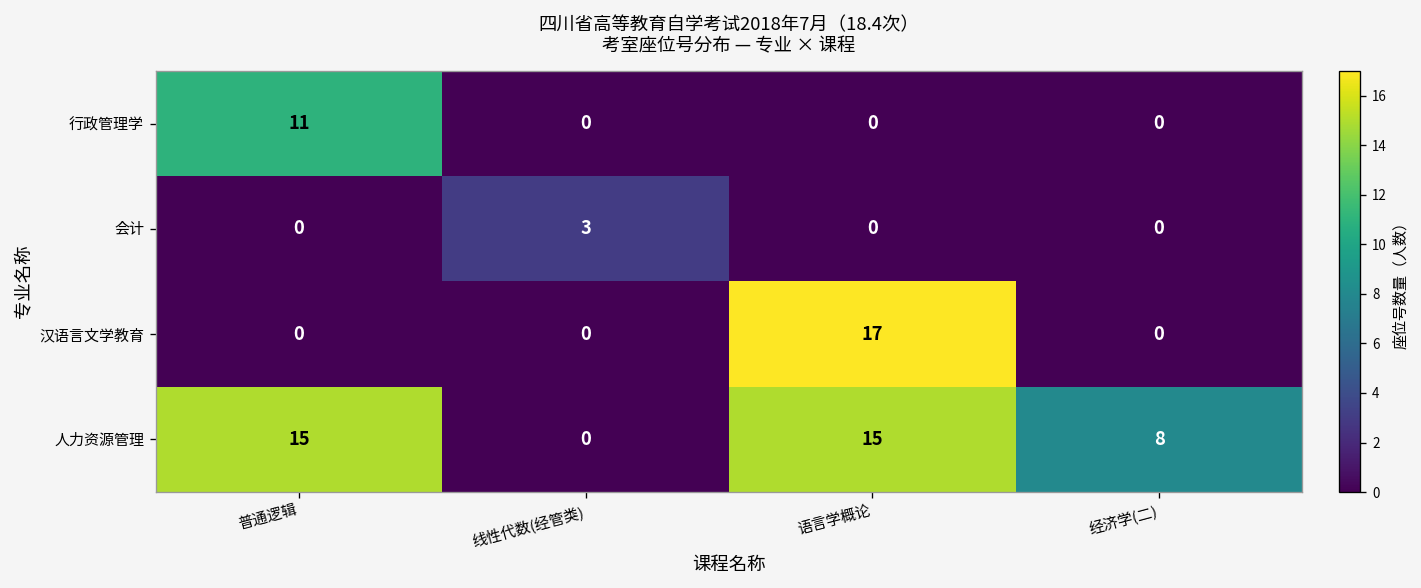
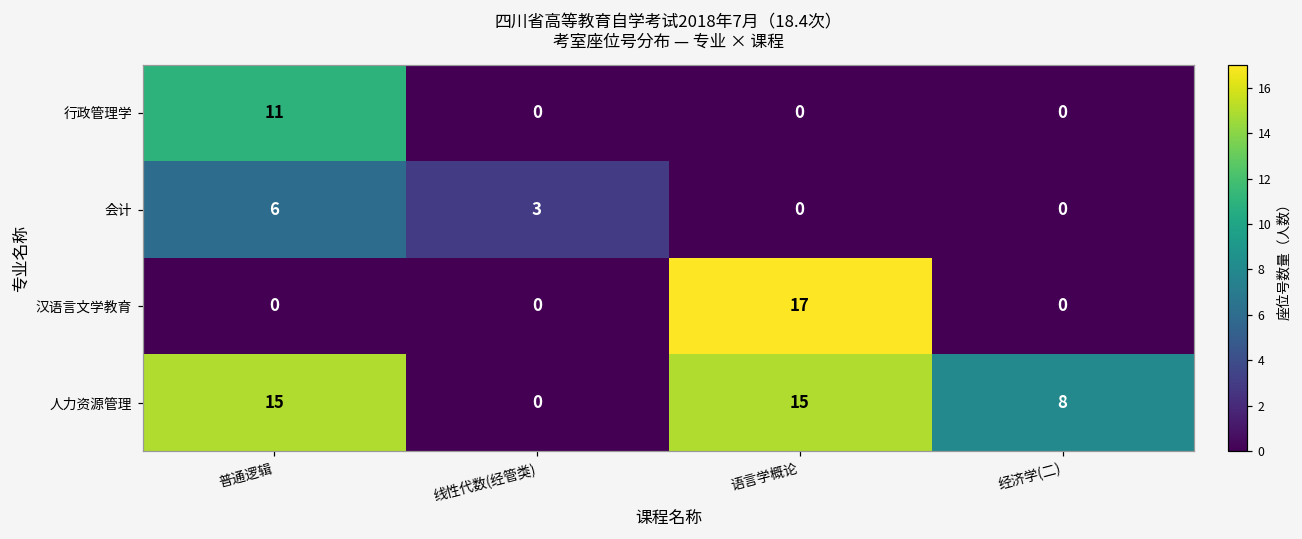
  {
    "行政管理学": {
      "普通逻辑": 11,
      "线性代数(经管类)": 0,
      "语言学概论": 0,
      "经济学(二)": 0
    },
    "会计": {
-     "普通逻辑": 0,
+     "普通逻辑": 6,
      "线性代数(经管类)": 3,
      "语言学概论": 0,
      "经济学(二)": 0
    },
    "汉语言文学教育": {
      "普通逻辑": 0,
      "线性代数(经管类)": 0,
      "语言学概论": 17,
      "经济学(二)": 0
    },
    "人力资源管理": {
      "普通逻辑": 15,
      "线性代数(经管类)": 0,
      "语言学概论": 15,
      "经济学(二)": 8
    }
  }
